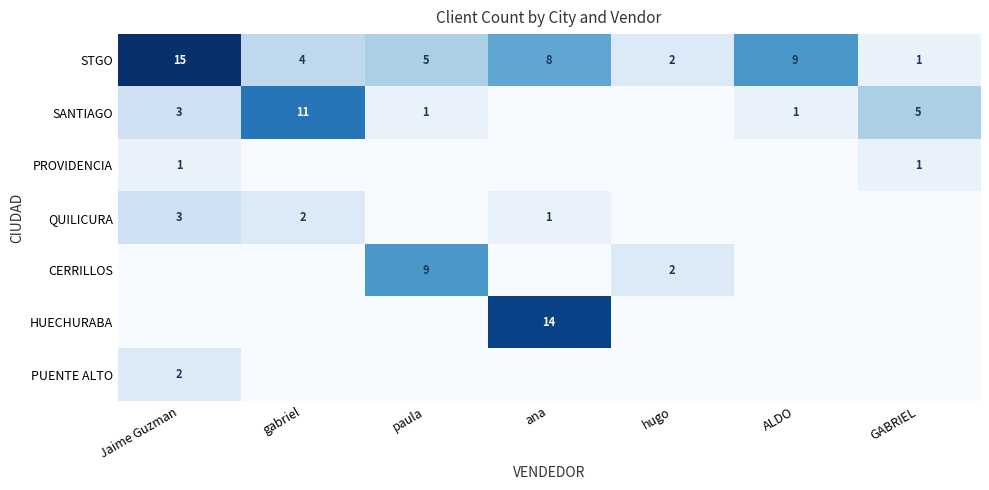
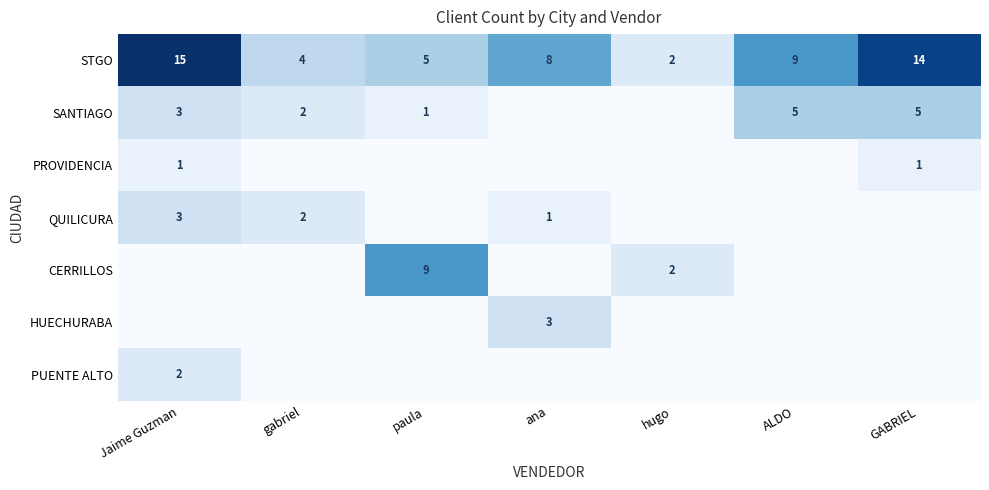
  {
    "STGO": {
      "Jaime Guzman": 15,
      "gabriel": 4,
      "paula": 5,
      "ana": 8,
      "hugo": 2,
      "ALDO": 9,
-     "GABRIEL": 1
+     "GABRIEL": 14
    },
    "SANTIAGO": {
      "Jaime Guzman": 3,
-     "gabriel": 11,
+     "gabriel": 2,
      "paula": 1,
-     "ALDO": 1,
+     "ALDO": 5,
      "GABRIEL": 5
    },
    "PROVIDENCIA": {
      "Jaime Guzman": 1,
      "GABRIEL": 1
    },
    "QUILICURA": {
      "Jaime Guzman": 3,
      "gabriel": 2,
      "ana": 1
    },
    "CERRILLOS": {
      "paula": 9,
      "hugo": 2
    },
    "HUECHURABA": {
-     "ana": 14
+     "ana": 3
    },
    "PUENTE ALTO": {
      "Jaime Guzman": 2
    }
  }
